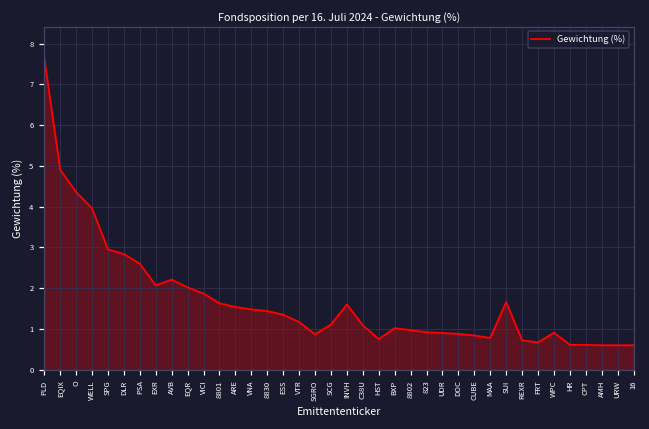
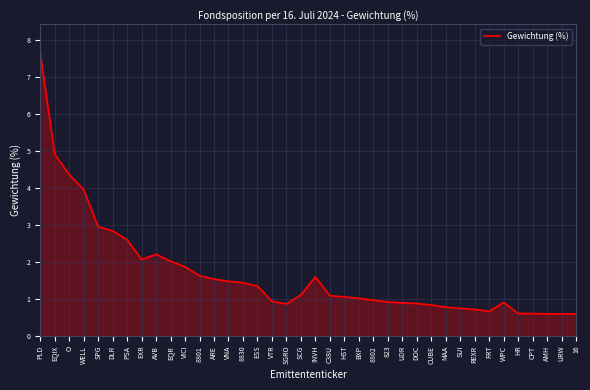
  {
    "PLD": 7.7,
    "EQIX": 4.9,
    "O": 4.4,
    "WELL": 4.0,
    "SPG": 3.0,
    "DLR": 2.8,
    "PSA": 2.6,
    "EXR": 2.1,
    "AVB": 2.2,
    "EQR": 2.0,
    "VICI": 1.9,
    "8801": 1.6,
    "ARE": 1.5,
    "VNA": 1.5,
    "8830": 1.4,
    "ESS": 1.4,
-   "VTR": 1.2,
+   "VTR": 0.9,
    "SGRO": 0.9,
    "SCG": 1.1,
    "INVH": 1.6,
    "C38U": 1.1,
-   "HST": 0.8,
+   "HST": 1.1,
    "BXP": 1.0,
    "8802": 1.0,
    "823": 0.9,
    "UDR": 0.9,
    "DOC": 0.9,
    "CUBE": 0.8,
    "MAA": 0.8,
-   "SUI": 1.7,
+   "SUI": 0.8,
    "REXR": 0.7,
    "FRT": 0.7,
    "WPC": 0.9,
    "HR": 0.6,
    "CPT": 0.6,
    "AMH": 0.6,
    "URW": 0.6,
    "16": 0.6
  }
